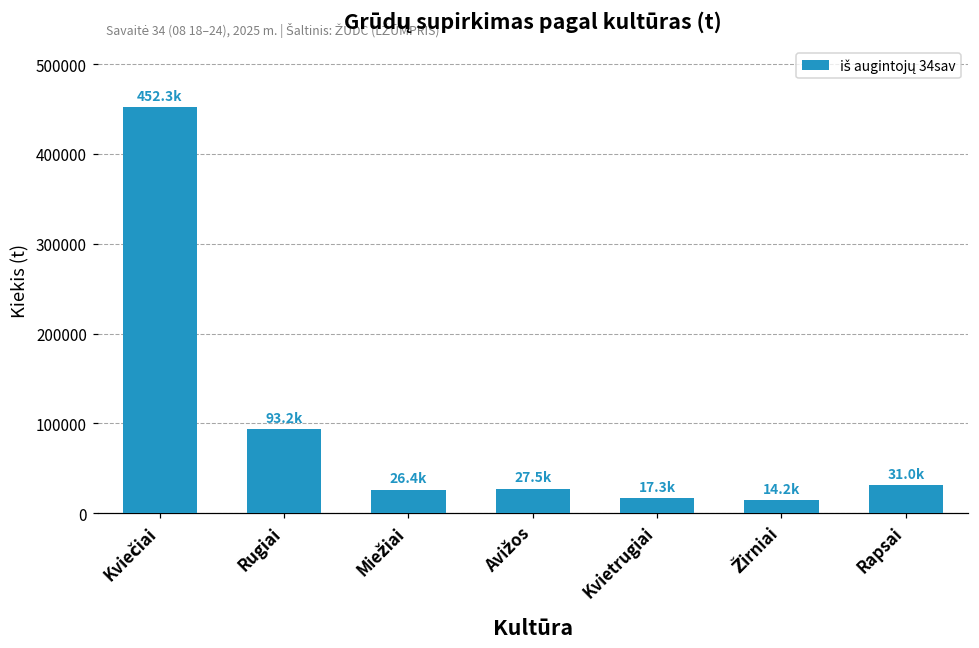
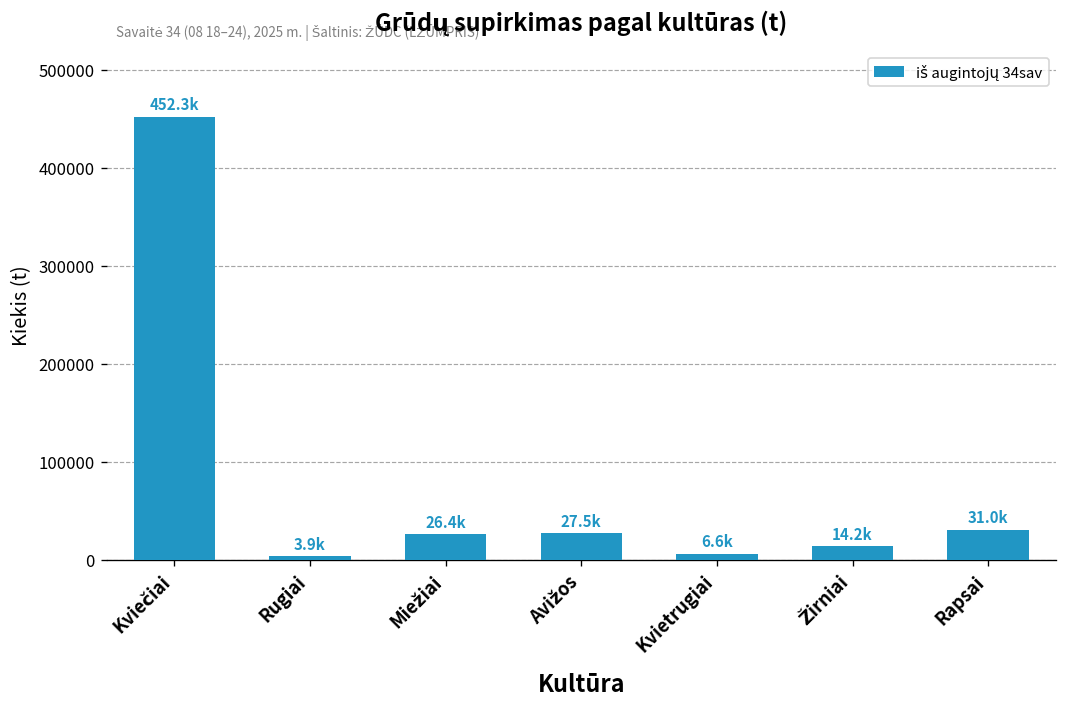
  {
    "Kviečiai": "452.3k",
-   "Rugiai": "93.2k",
+   "Rugiai": "3.9k",
    "Miežiai": "26.4k",
    "Avižos": "27.5k",
-   "Kvietrugiai": "17.3k",
+   "Kvietrugiai": "6.6k",
    "Žirniai": "14.2k",
    "Rapsai": "31.0k"
  }
